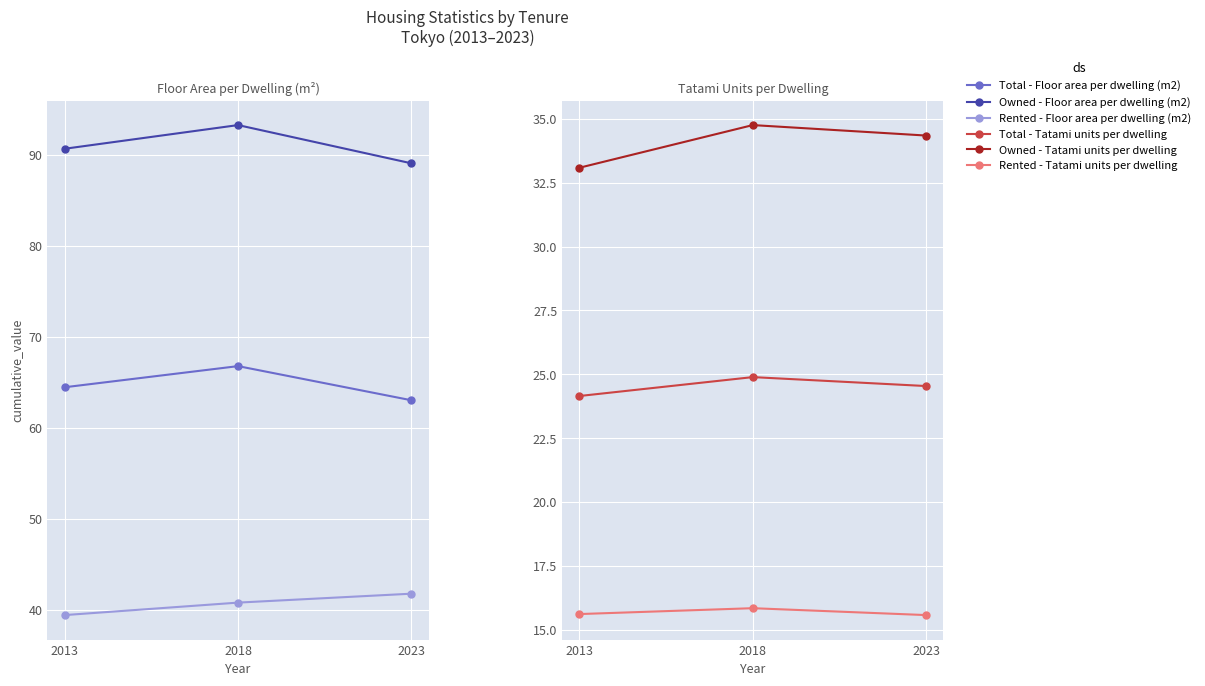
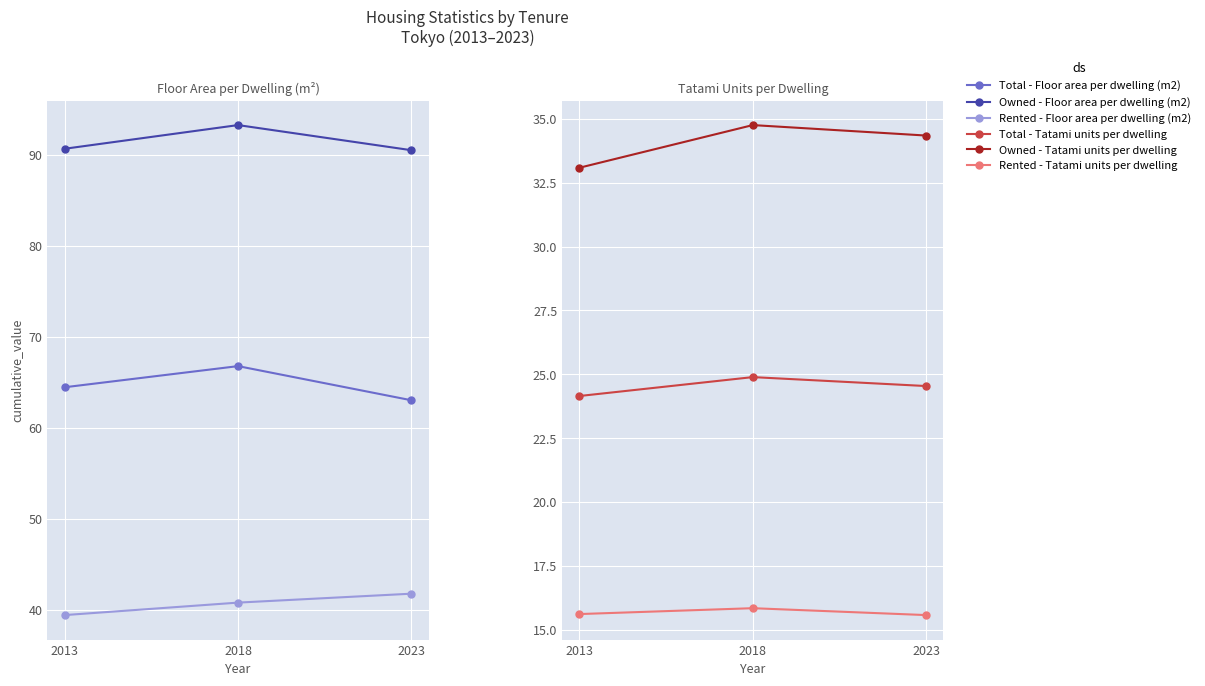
  {
    "Floor Area per Dwelling (m²)": {
      "Total - Floor area per dwelling (m2)": {
        "2013": 64,
        "2018": 67,
        "2023": 63
      },
      "Owned - Floor area per dwelling (m2)": {
        "2013": 91,
        "2018": 93,
-       "2023": 89
+       "2023": 91
      },
      "Rented - Floor area per dwelling (m2)": {
        "2013": 39,
        "2018": 41,
        "2023": 42
      }
    },
    "Tatami Units per Dwelling": {
      "Rented - Tatami units per dwelling": {
        "2013": 15.6,
        "2018": 15.8,
        "2023": 15.6
      }
    }
  }
